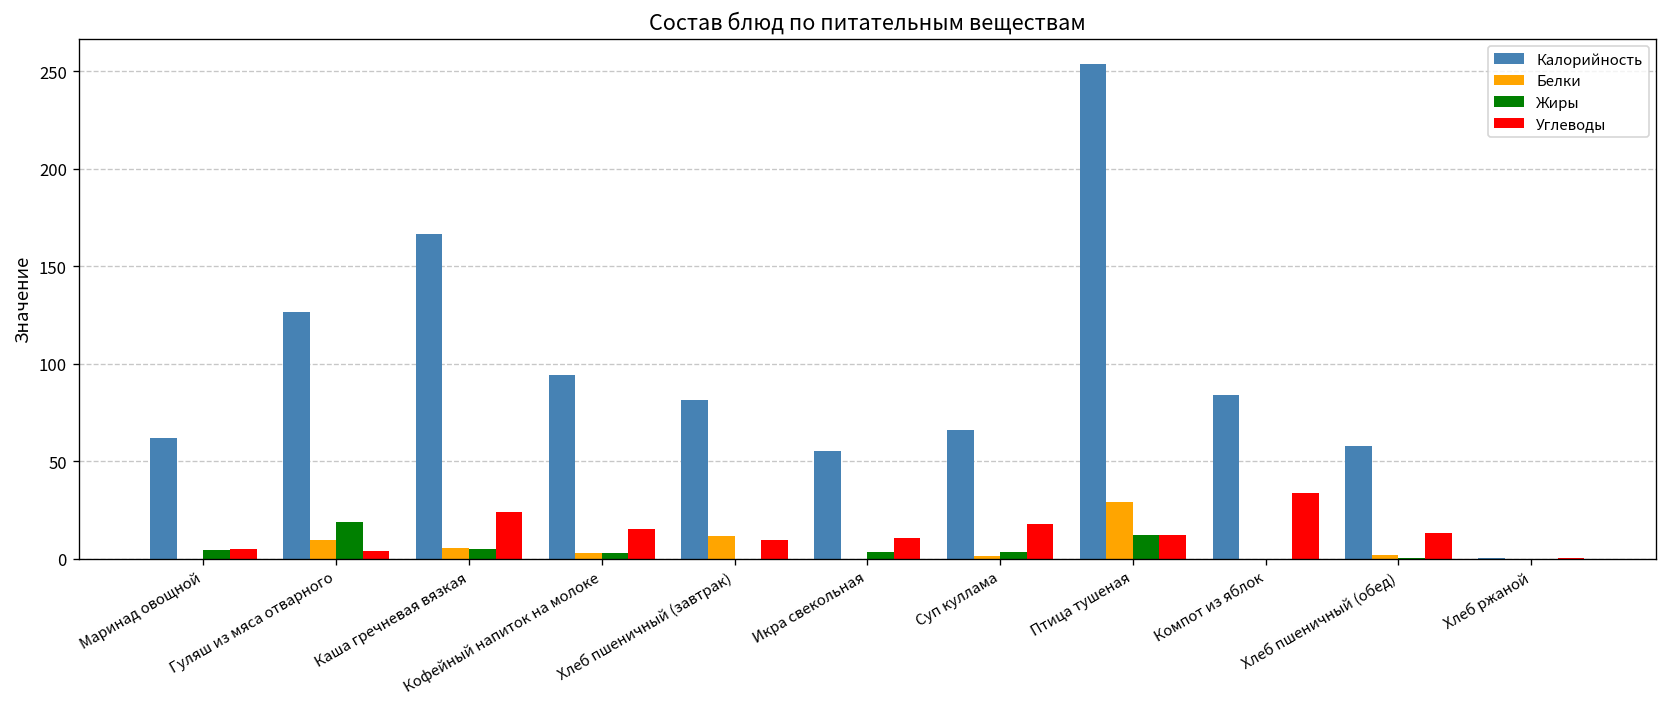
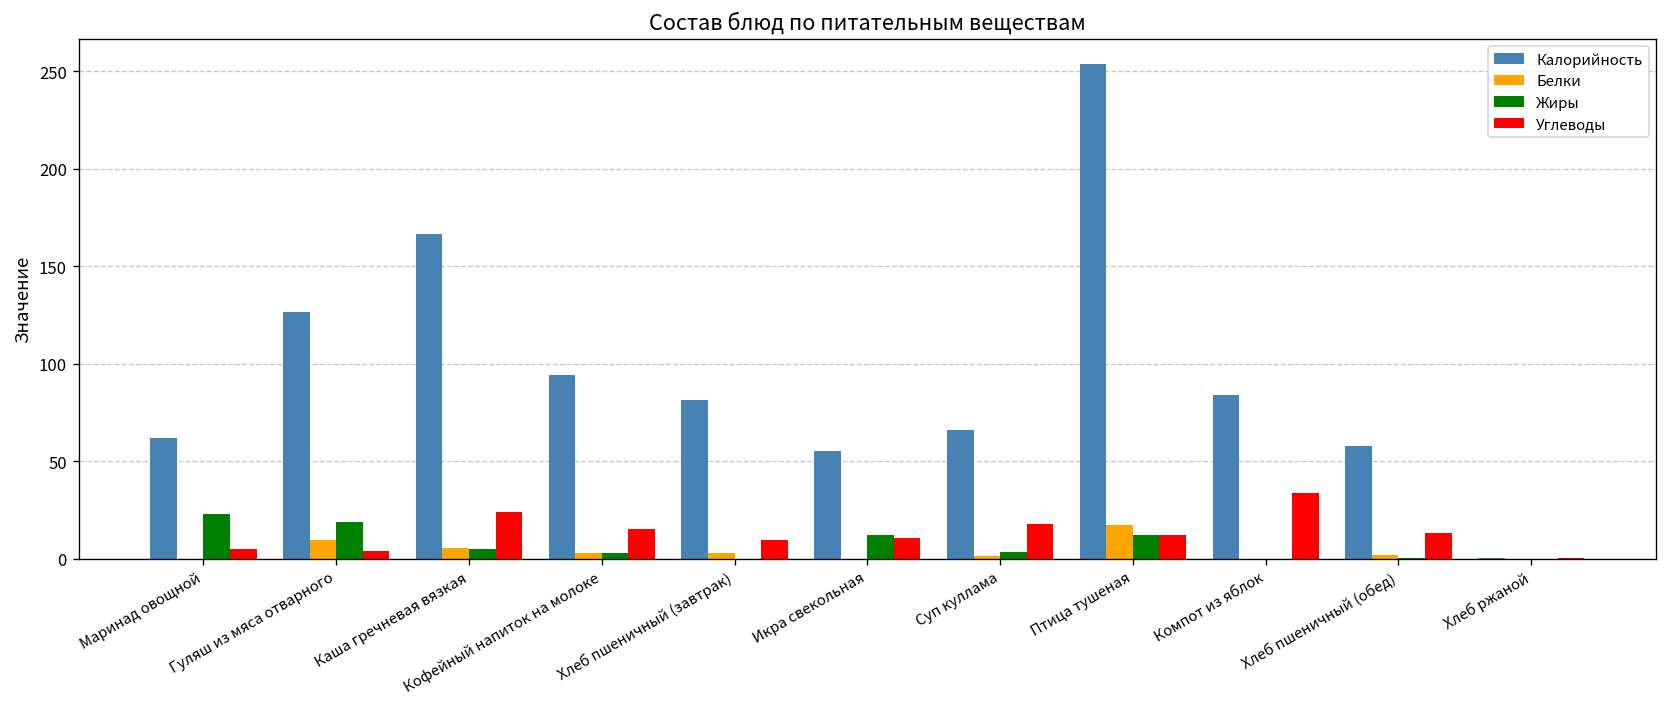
  {
    "Калорийность": {
      "Маринад овощной": 62,
      "Гуляш из мяса отварного": 127,
      "Каша гречневая вязкая": 167,
      "Кофейный напиток на молоке": 94,
      "Хлеб пшеничный (завтрак)": 82,
      "Икра свекольная": 55,
      "Суп куллама": 66,
      "Птица тушеная": 254,
      "Компот из яблок": 84,
      "Хлеб пшеничный (обед)": 58
    },
    "Белки": {
      "Маринад овощной": 0,
      "Гуляш из мяса отварного": 9,
      "Каша гречневая вязкая": 5,
      "Кофейный напиток на молоке": 3,
-     "Хлеб пшеничный (завтрак)": 12,
+     "Хлеб пшеничный (завтрак)": 3,
      "Икра свекольная": 0,
-     "Птица тушеная": 29,
+     "Птица тушеная": 18,
      "Компот из яблок": 0,
      "Хлеб пшеничный (обед)": 2
    },
    "Жиры": {
-     "Маринад овощной": 4,
+     "Маринад овощной": 23,
      "Гуляш из мяса отварного": 19,
      "Каша гречневая вязкая": 5,
      "Кофейный напиток на молоке": 3,
      "Хлеб пшеничный (завтрак)": 0,
-     "Икра свекольная": 3,
+     "Икра свекольная": 12,
      "Суп куллама": 3,
      "Птица тушеная": 12,
      "Компот из яблок": 0,
      "Хлеб ржаной": 0
    },
    "Углеводы": {
      "Маринад овощной": 5,
      "Гуляш из мяса отварного": 4,
      "Каша гречневая вязкая": 24,
      "Кофейный напиток на молоке": 15,
      "Хлеб пшеничный (завтрак)": 10,
      "Икра свекольная": 10,
      "Суп куллама": 18,
      "Птица тушеная": 12,
      "Компот из яблок": 34,
      "Хлеб пшеничный (обед)": 13
    }
  }
